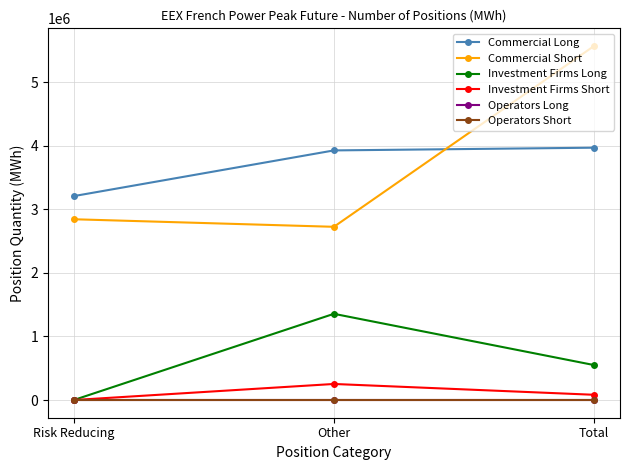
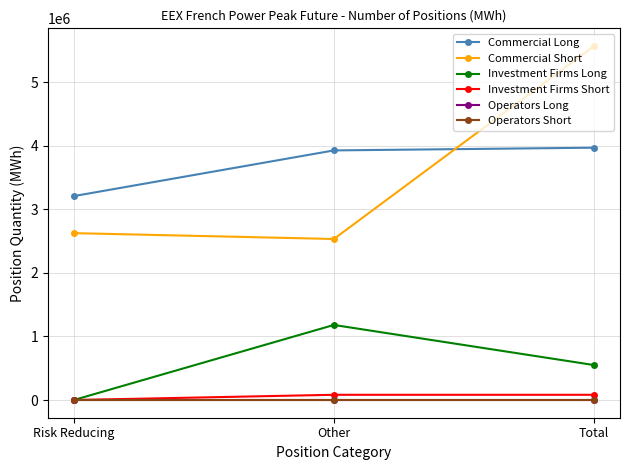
  {
    "Commercial Long": {
      "Risk Reducing": 3200000,
      "Other": 3900000,
      "Total": 4000000
    },
    "Commercial Short": {
-     "Risk Reducing": 2800000,
-     "Other": 2700000
+     "Risk Reducing": 2600000,
+     "Other": 2500000
    },
    "Investment Firms Long": {
-     "Other": 1400000,
+     "Other": 1200000,
      "Total": 500000
    },
    "Investment Firms Short": {
-     "Other": 300000,
+     "Other": 100000,
      "Total": 100000
    },
    "Operators Short": {
      "Other": 0,
      "Total": 0
    }
  }
